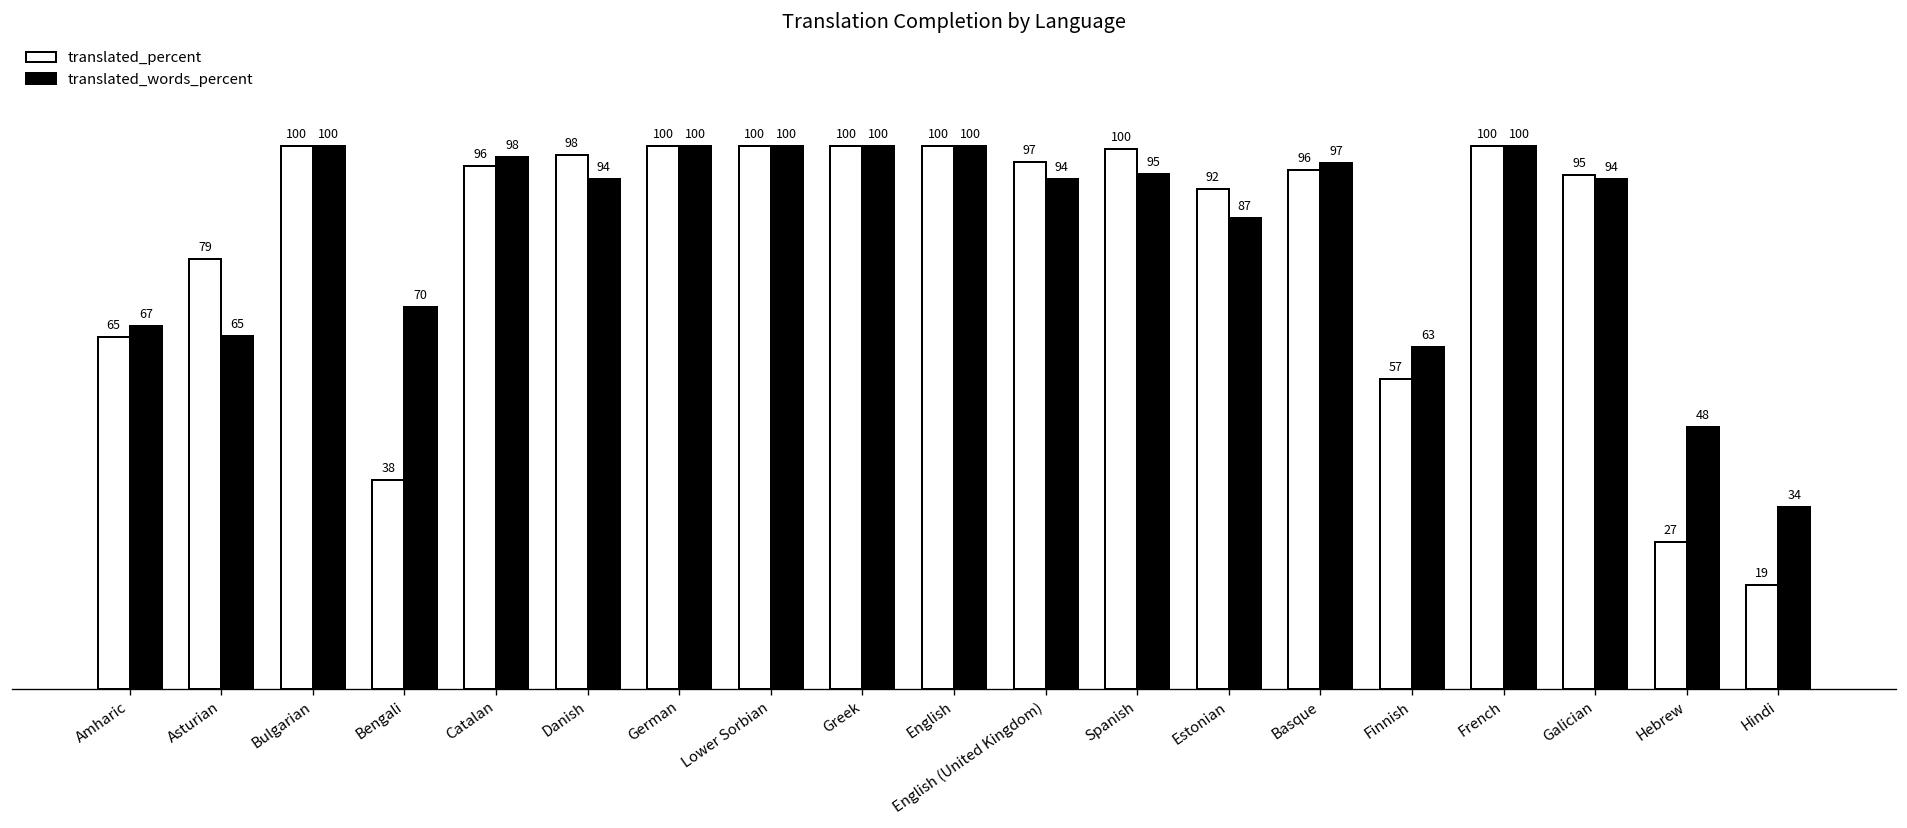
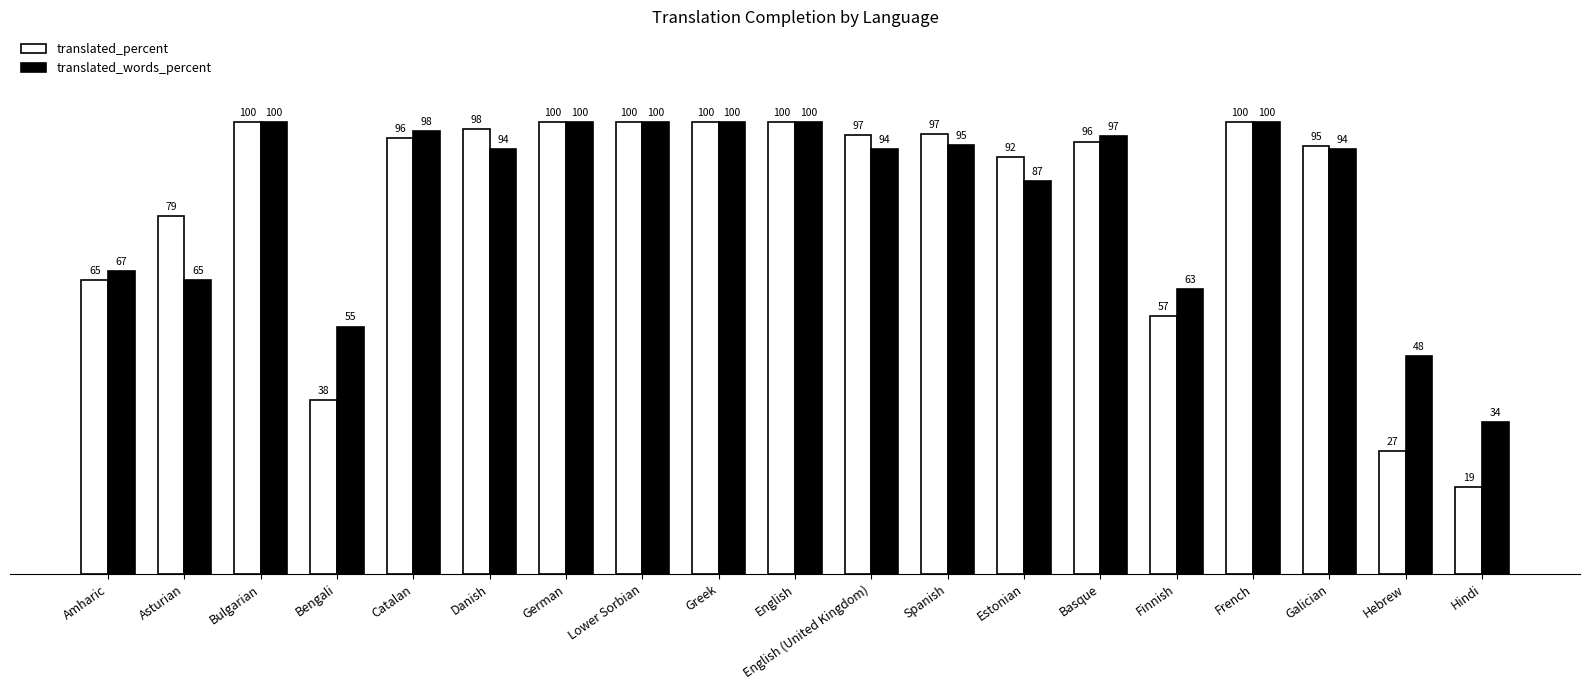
  {
    "translated_percent": {
      "Amharic": 65,
      "Asturian": 79,
      "Bulgarian": 100,
      "Bengali": 38,
      "Catalan": 96,
      "Danish": 98,
      "German": 100,
      "Lower Sorbian": 100,
      "Greek": 100,
      "English": 100,
      "English (United Kingdom)": 97,
-     "Spanish": 100,
+     "Spanish": 97,
      "Estonian": 92,
      "Basque": 96,
      "Finnish": 57,
      "French": 100,
      "Galician": 95,
      "Hebrew": 27,
      "Hindi": 19
    },
    "translated_words_percent": {
      "Amharic": 67,
      "Asturian": 65,
      "Bulgarian": 100,
-     "Bengali": 70,
+     "Bengali": 55,
      "Catalan": 98,
      "Danish": 94,
      "German": 100,
      "Lower Sorbian": 100,
      "Greek": 100,
      "English": 100,
      "English (United Kingdom)": 94,
      "Spanish": 95,
      "Estonian": 87,
      "Basque": 97,
      "Finnish": 63,
      "French": 100,
      "Galician": 94,
      "Hebrew": 48,
      "Hindi": 34
    }
  }
